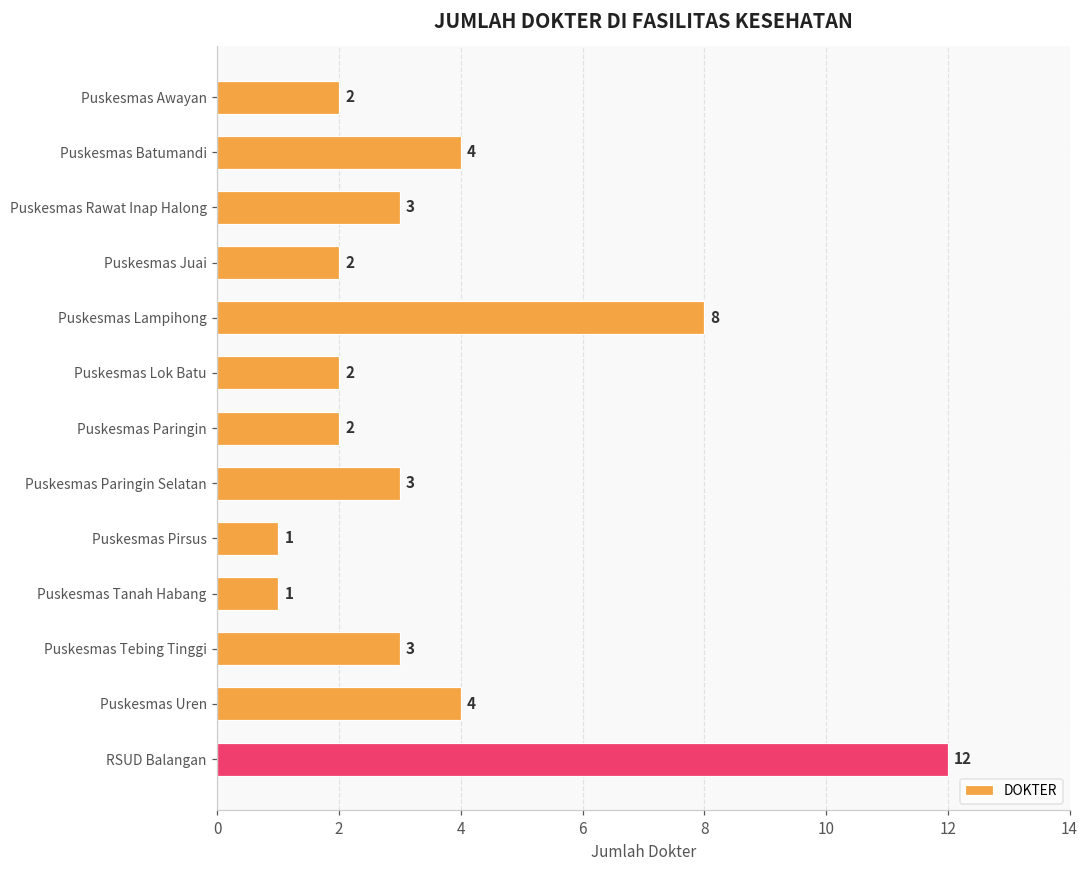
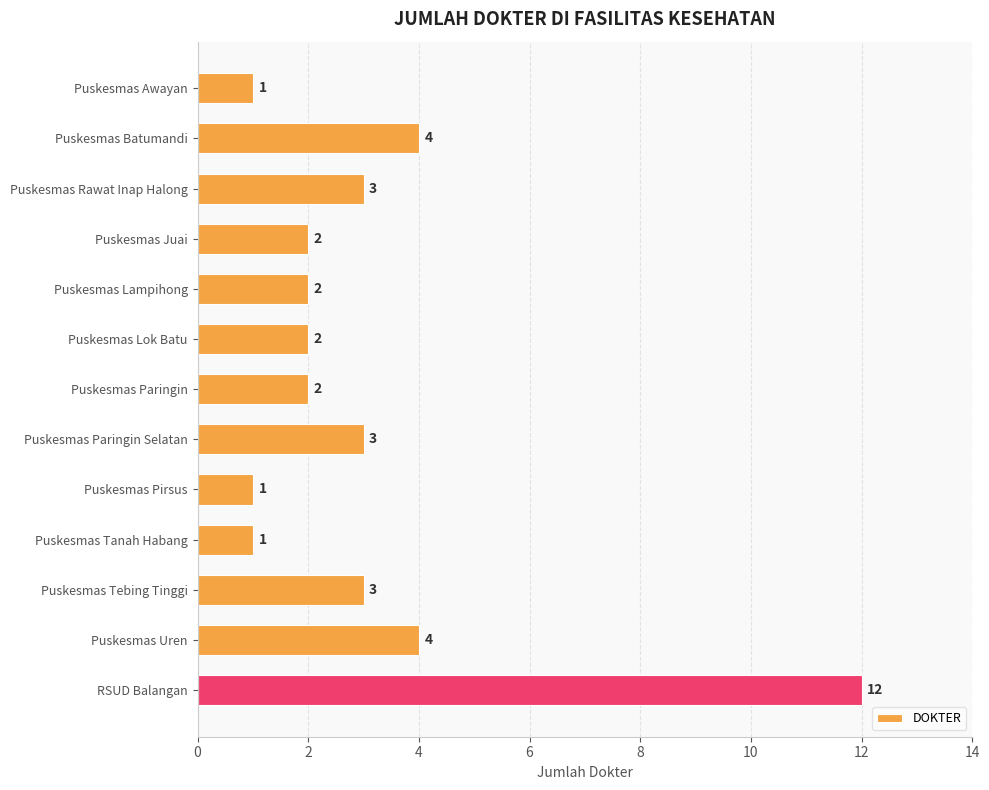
  {
-   "Puskesmas Awayan": 2,
+   "Puskesmas Awayan": 1,
    "Puskesmas Batumandi": 4,
    "Puskesmas Rawat Inap Halong": 3,
    "Puskesmas Juai": 2,
-   "Puskesmas Lampihong": 8,
+   "Puskesmas Lampihong": 2,
    "Puskesmas Lok Batu": 2,
    "Puskesmas Paringin": 2,
    "Puskesmas Paringin Selatan": 3,
    "Puskesmas Pirsus": 1,
    "Puskesmas Tanah Habang": 1,
    "Puskesmas Tebing Tinggi": 3,
    "Puskesmas Uren": 4,
    "RSUD Balangan": 12
  }
